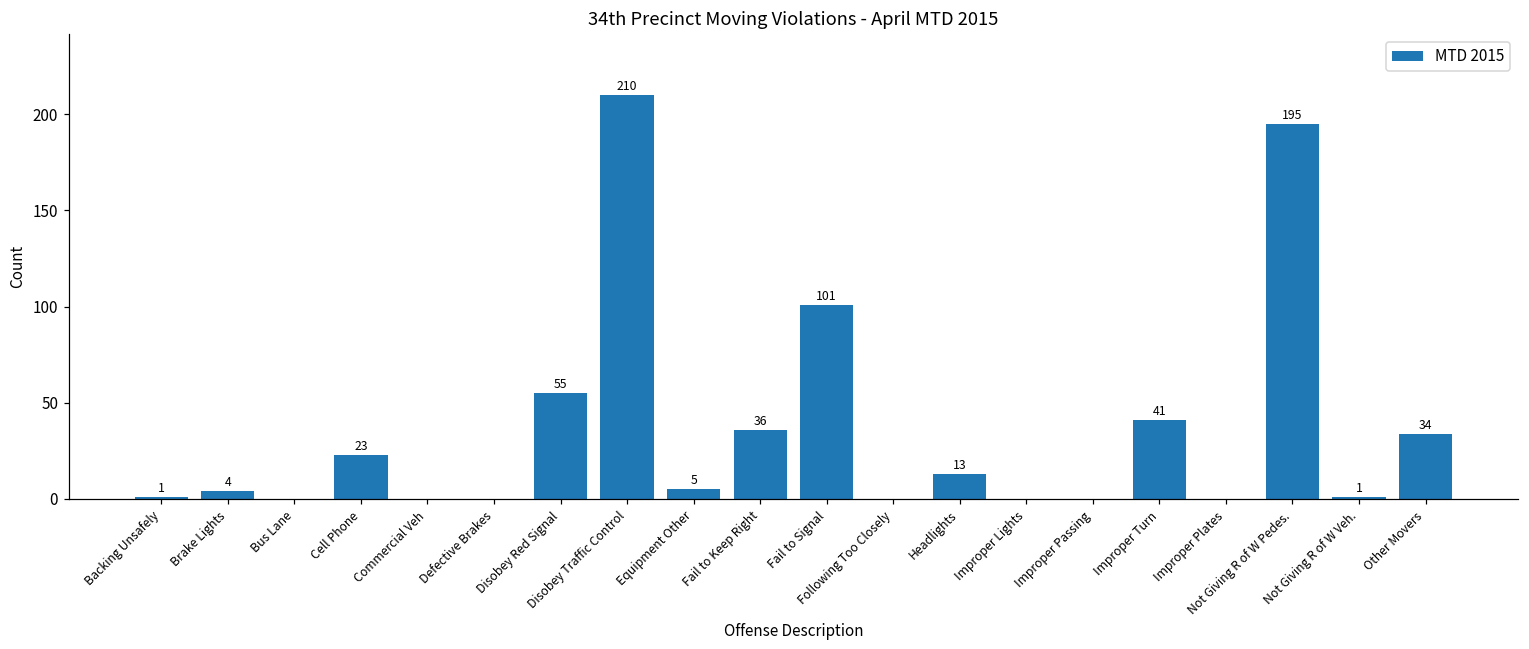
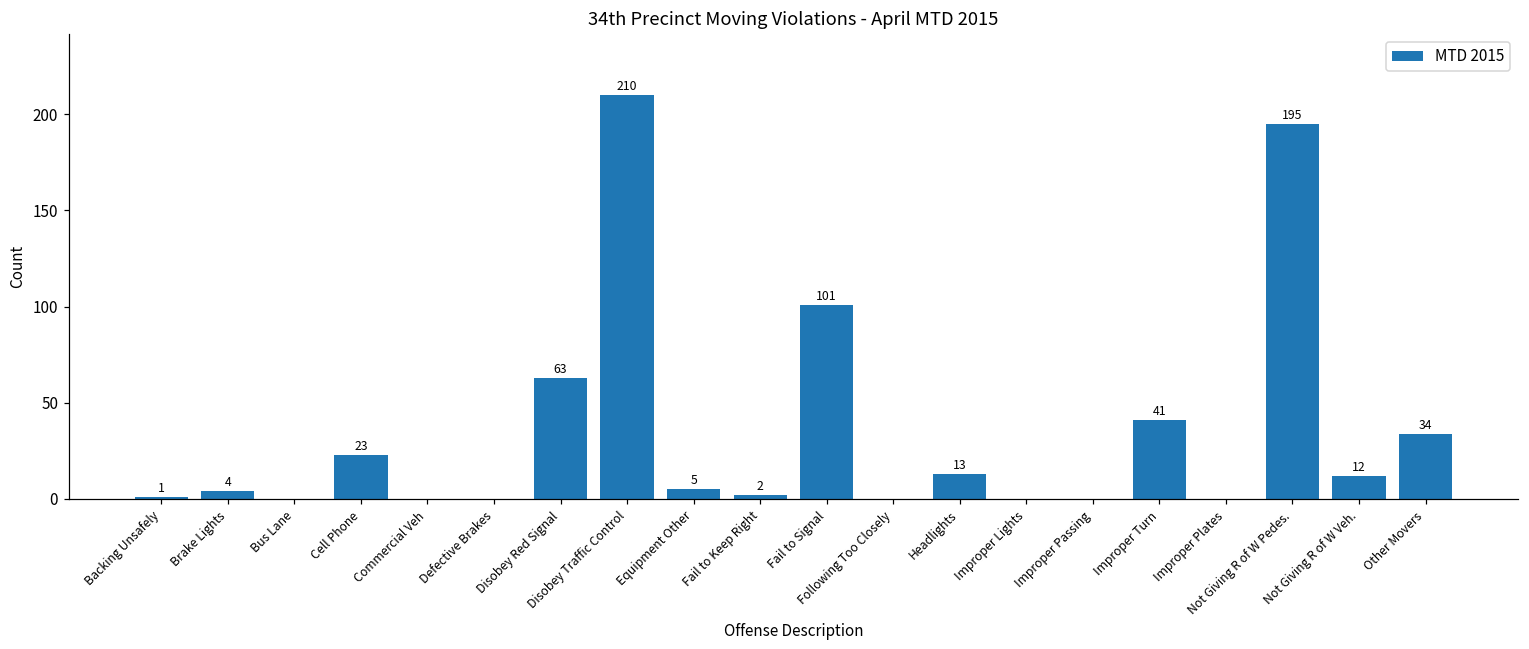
  {
    "Backing Unsafely": 1,
    "Brake Lights": 4,
    "Cell Phone": 23,
-   "Disobey Red Signal": 55,
+   "Disobey Red Signal": 63,
    "Disobey Traffic Control": 210,
    "Equipment Other": 5,
-   "Fail to Keep Right": 36,
+   "Fail to Keep Right": 2,
    "Fail to Signal": 101,
    "Headlights": 13,
    "Improper Turn": 41,
    "Not Giving R of W Pedes.": 195,
-   "Not Giving R of W Veh.": 1,
+   "Not Giving R of W Veh.": 12,
    "Other Movers": 34
  }
